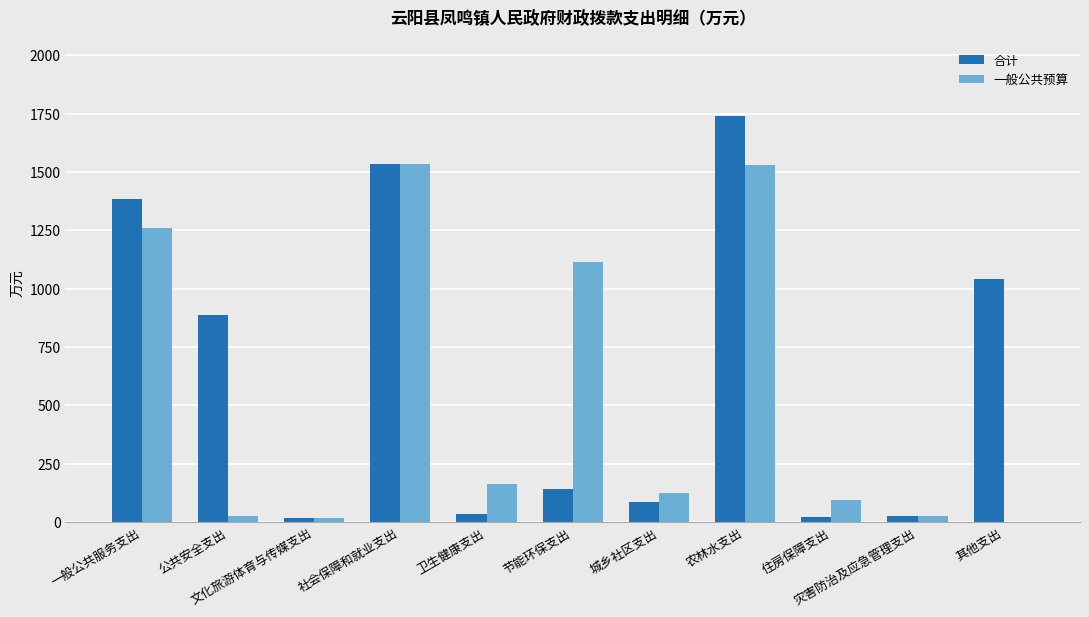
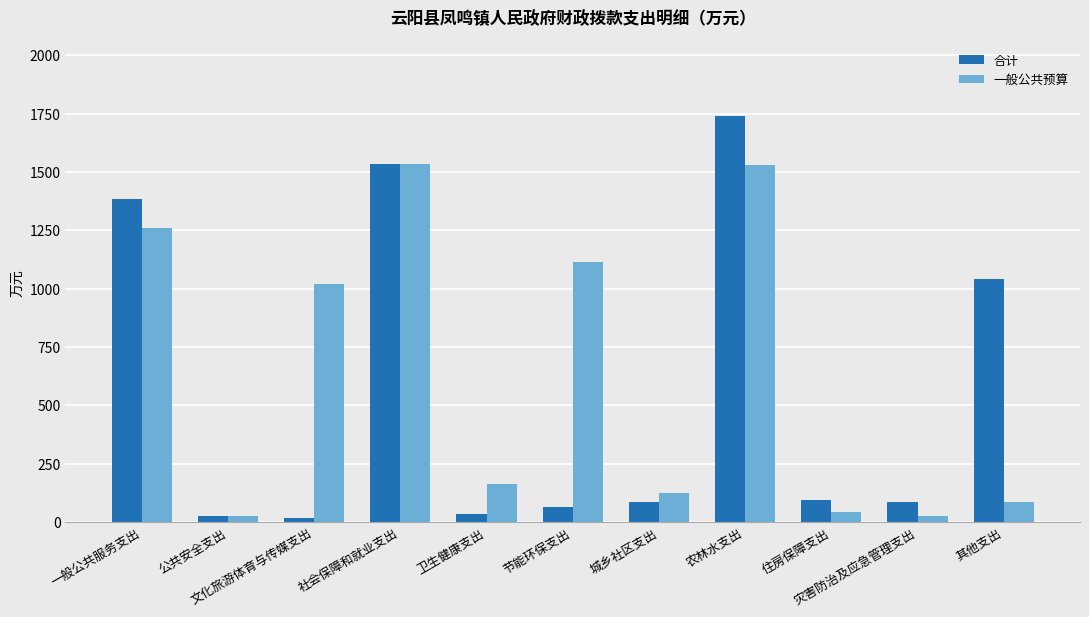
  {
    "合计": {
      "一般公共服务支出": 1380,
-     "公共安全支出": 890,
+     "公共安全支出": 20,
      "文化旅游体育与传媒支出": 20,
      "社会保障和就业支出": 1540,
      "卫生健康支出": 40,
-     "节能环保支出": 140,
+     "节能环保支出": 70,
      "城乡社区支出": 90,
      "农林水支出": 1740,
-     "住房保障支出": 20,
-     "灾害防治及应急管理支出": 30,
+     "住房保障支出": 100,
+     "灾害防治及应急管理支出": 90,
      "其他支出": 1040
    },
    "一般公共预算": {
      "一般公共服务支出": 1260,
      "公共安全支出": 20,
-     "文化旅游体育与传媒支出": 20,
+     "文化旅游体育与传媒支出": 1020,
      "社会保障和就业支出": 1540,
      "卫生健康支出": 160,
      "节能环保支出": 1110,
      "城乡社区支出": 130,
      "农林水支出": 1530,
-     "住房保障支出": 100,
+     "住房保障支出": 40,
      "灾害防治及应急管理支出": 30,
-     "其他支出": 0
+     "其他支出": 90
    }
  }
